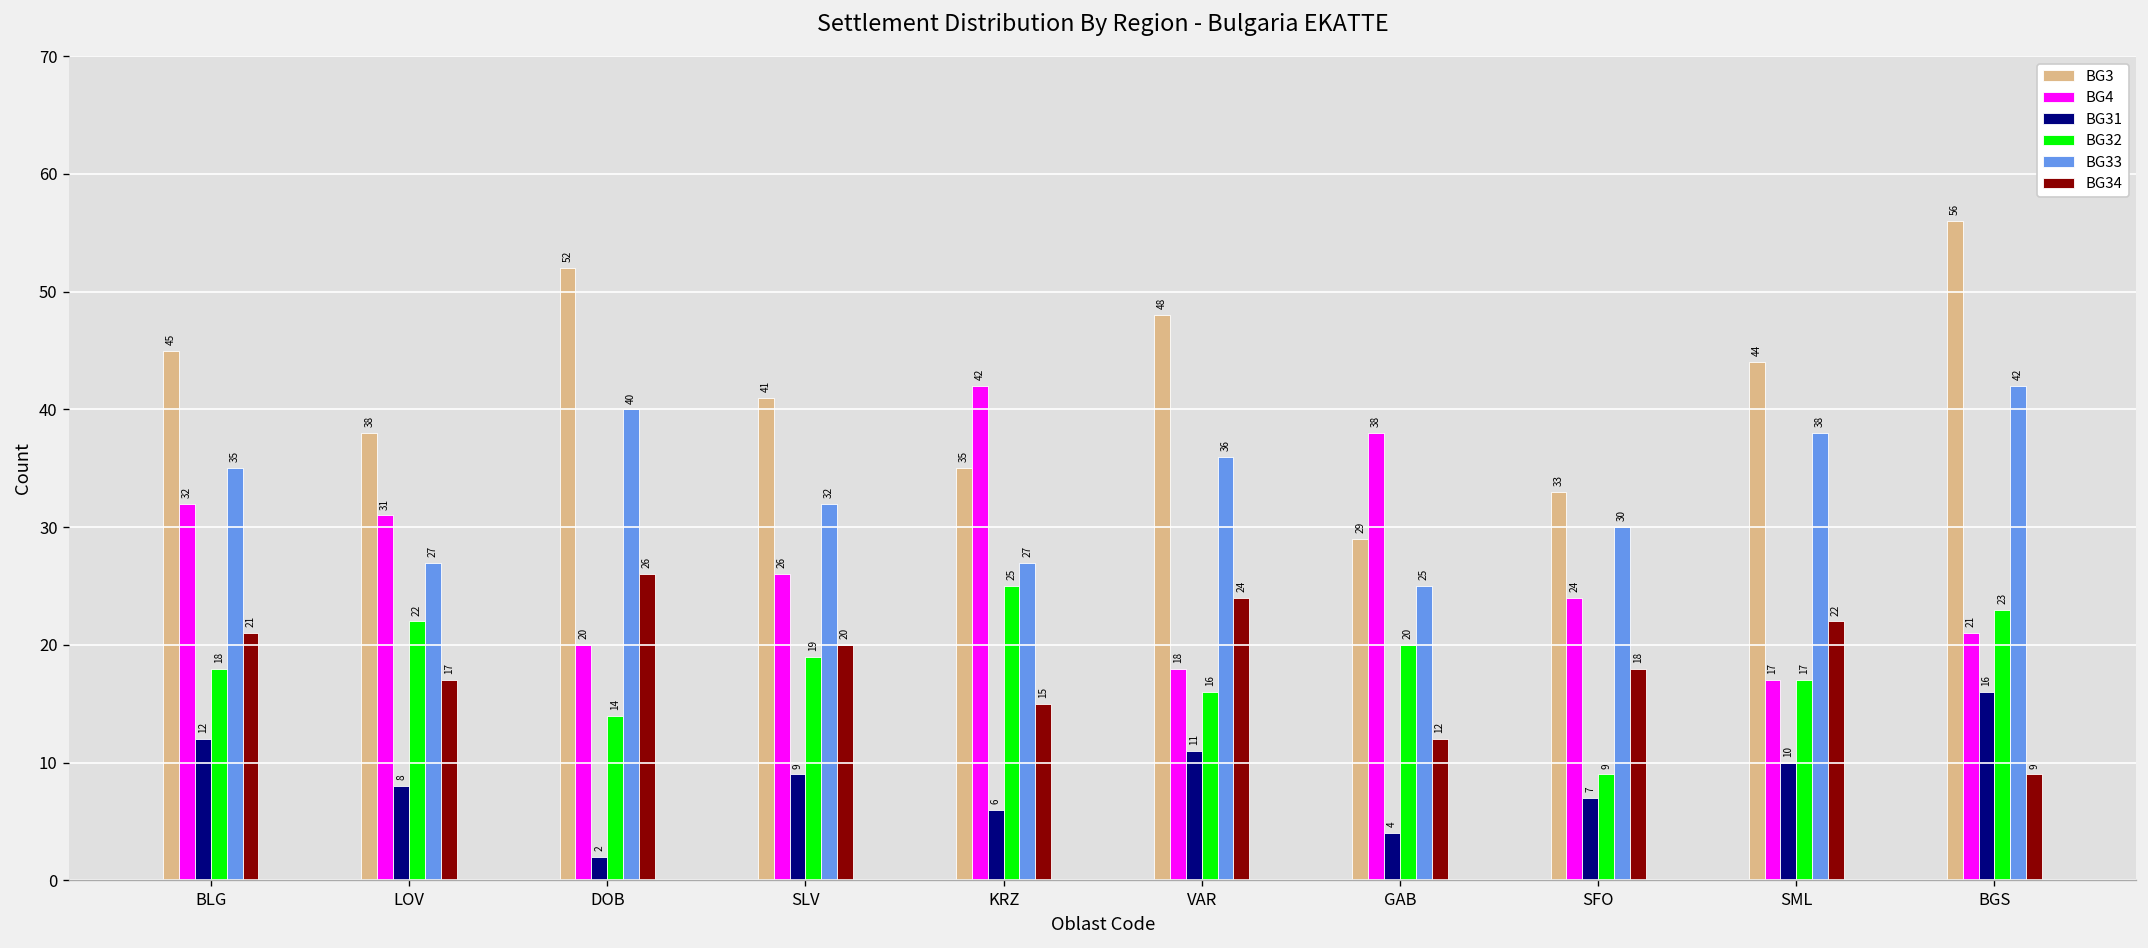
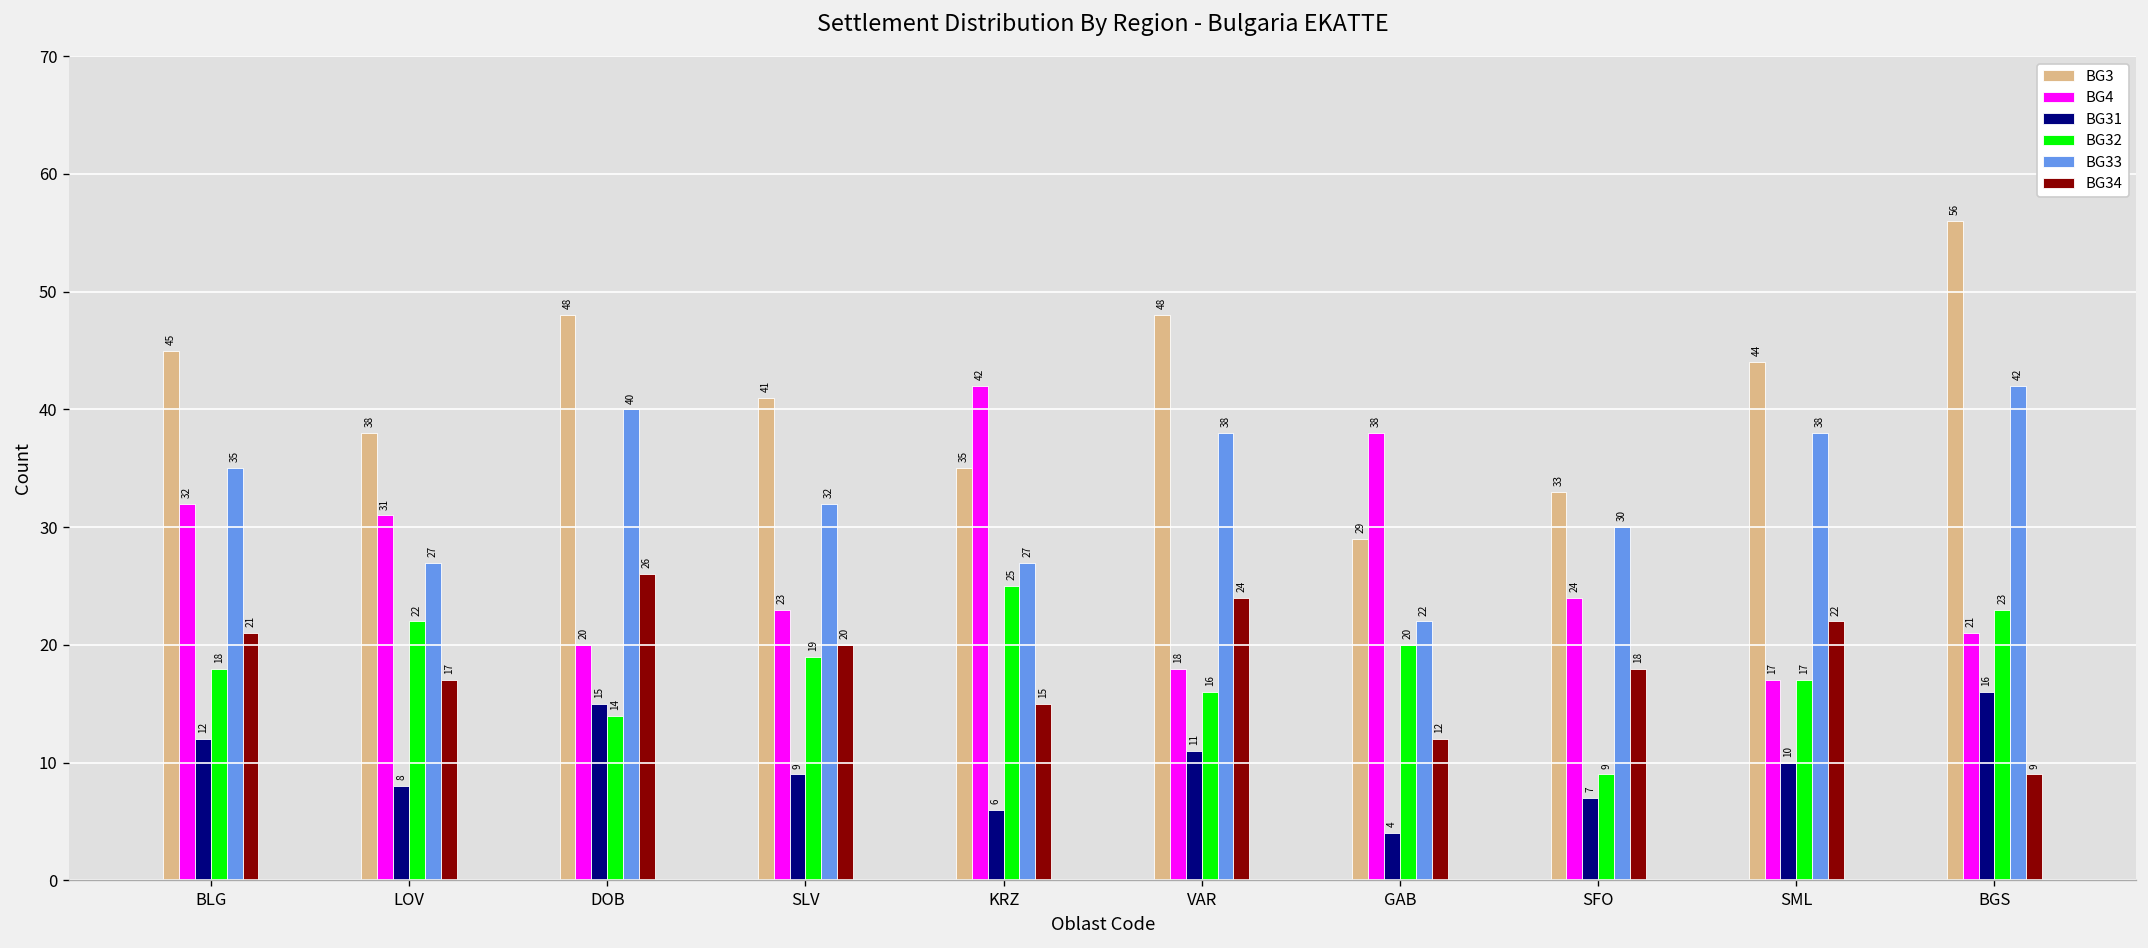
  {
    "BG3": {
      "BLG": 45,
      "LOV": 38,
-     "DOB": 52,
+     "DOB": 48,
      "SLV": 41,
      "KRZ": 35,
      "VAR": 48,
      "GAB": 29,
      "SFO": 33,
      "SML": 44,
      "BGS": 56
    },
    "BG4": {
      "BLG": 32,
      "LOV": 31,
      "DOB": 20,
-     "SLV": 26,
+     "SLV": 23,
      "KRZ": 42,
      "VAR": 18,
      "GAB": 38,
      "SFO": 24,
      "SML": 17,
      "BGS": 21
    },
    "BG31": {
      "BLG": 12,
      "LOV": 8,
-     "DOB": 2,
+     "DOB": 15,
      "SLV": 9,
      "KRZ": 6,
      "VAR": 11,
      "GAB": 4,
      "SFO": 7,
      "SML": 10,
      "BGS": 16
    },
    "BG32": {
      "BLG": 18,
      "LOV": 22,
      "DOB": 14,
      "SLV": 19,
      "KRZ": 25,
      "VAR": 16,
      "GAB": 20,
      "SFO": 9,
      "SML": 17,
      "BGS": 23
    },
    "BG33": {
      "BLG": 35,
      "LOV": 27,
      "DOB": 40,
      "SLV": 32,
      "KRZ": 27,
-     "VAR": 36,
-     "GAB": 25,
+     "VAR": 38,
+     "GAB": 22,
      "SFO": 30,
      "SML": 38,
      "BGS": 42
    },
    "BG34": {
      "BLG": 21,
      "LOV": 17,
      "DOB": 26,
      "SLV": 20,
      "KRZ": 15,
      "VAR": 24,
      "GAB": 12,
      "SFO": 18,
      "SML": 22,
      "BGS": 9
    }
  }
